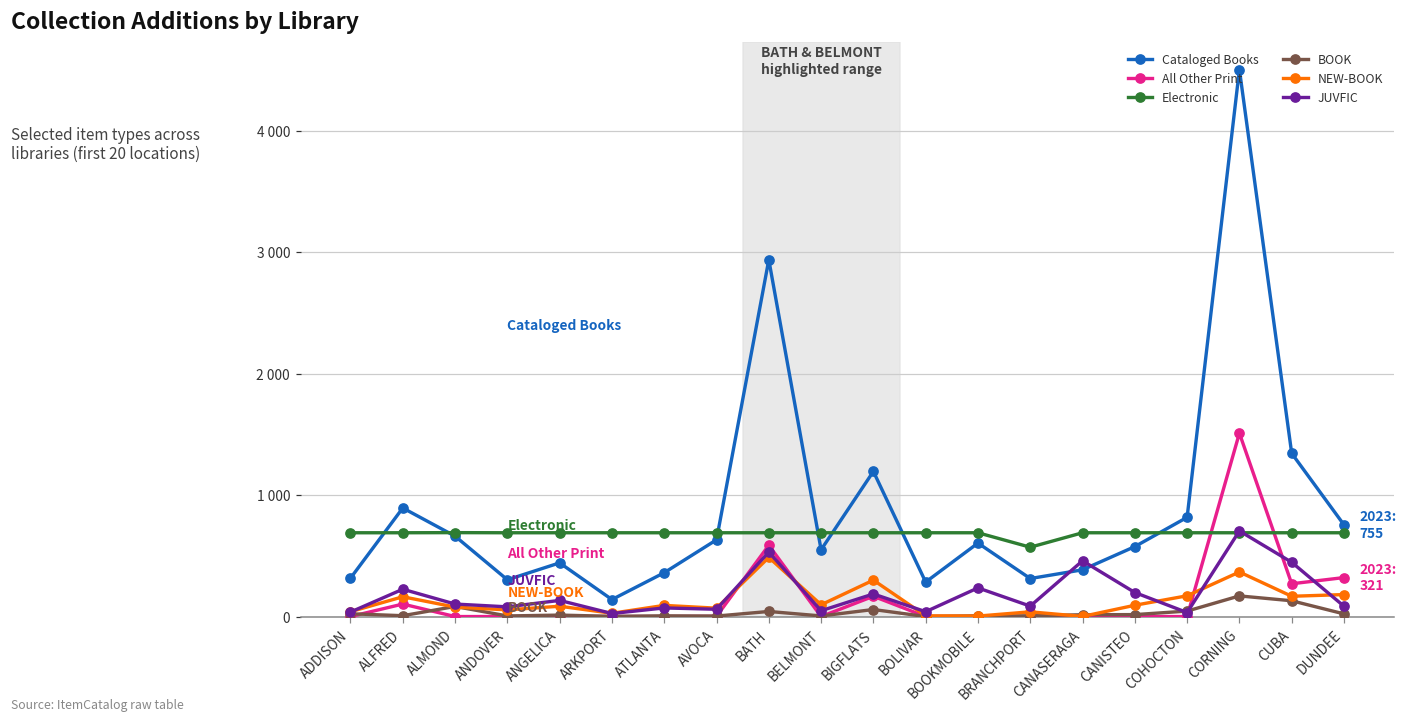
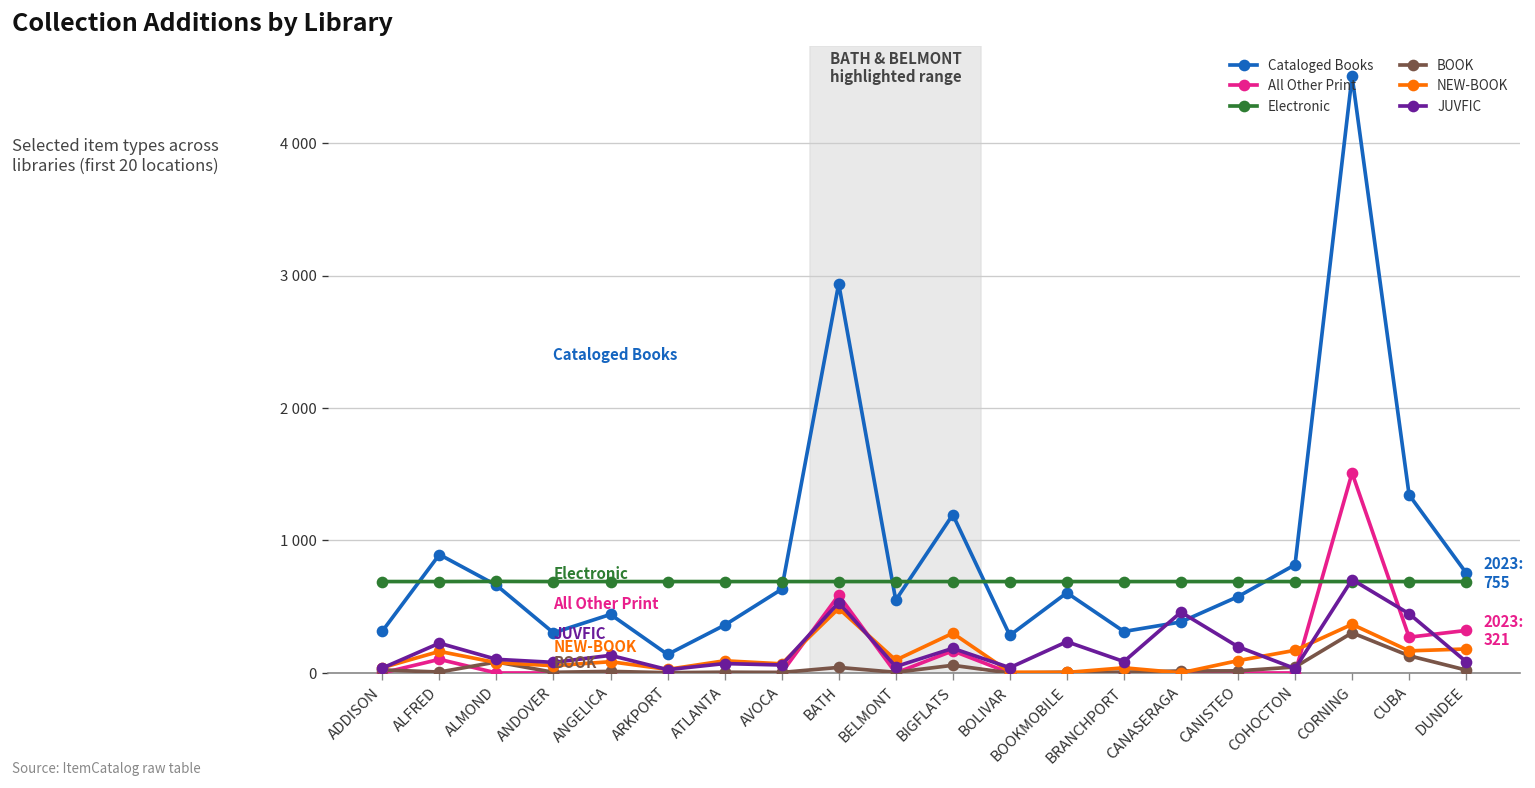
  {
    "Cataloged Books": {
      "DUNDEE": 755
    },
    "All Other Print": {
      "DUNDEE": 321
    },
    "Electronic": {
      "ADDISON": 690,
      "ALFRED": 690,
      "ALMOND": 690,
      "ANDOVER": 690,
      "ANGELICA": 690,
      "ARKPORT": 690,
      "ATLANTA": 690,
      "AVOCA": 690,
      "BATH": 690,
      "BELMONT": 690,
      "BIGFLATS": 690,
      "BOLIVAR": 690,
      "BOOKMOBILE": 690,
-     "BRANCHPORT": 570,
+     "BRANCHPORT": 690,
      "CANASERAGA": 690,
      "CANISTEO": 690,
      "COHOCTON": 690,
      "CUBA": 690
    },
    "BOOK": {
      "ALFRED": 10,
      "BATH": 40,
      "BIGFLATS": 60,
-     "CORNING": 170,
+     "CORNING": 300,
      "CUBA": 130,
      "DUNDEE": 20
    },
    "NEW-BOOK": {
      "ALFRED": 160,
      "ANDOVER": 60,
      "ANGELICA": 90,
      "BATH": 490,
      "BELMONT": 100,
      "BIGFLATS": 300,
      "BRANCHPORT": 40,
      "CANISTEO": 90,
      "COHOCTON": 170,
      "CORNING": 370,
      "CUBA": 170
    },
    "JUVFIC": {
      "ALFRED": 230,
      "ANDOVER": 80,
      "ANGELICA": 130,
      "BATH": 530,
      "BELMONT": 50,
      "BOLIVAR": 40,
      "BOOKMOBILE": 240,
      "BRANCHPORT": 90,
      "CANASERAGA": 460,
      "CANISTEO": 200,
      "CUBA": 450,
      "DUNDEE": 90
    }
  }
